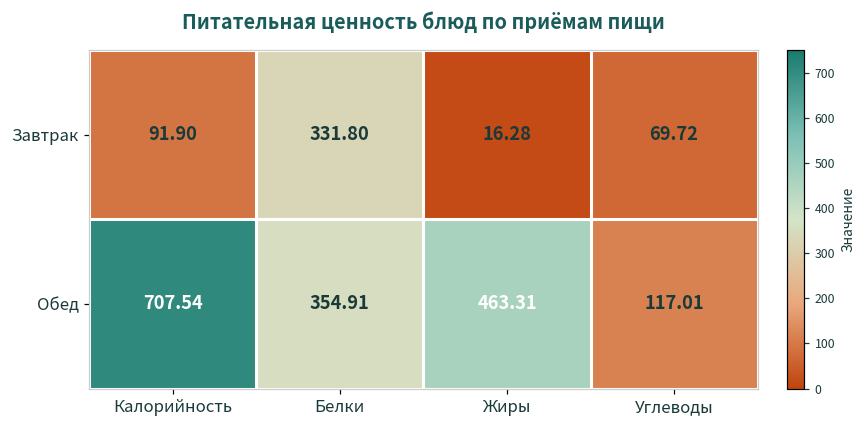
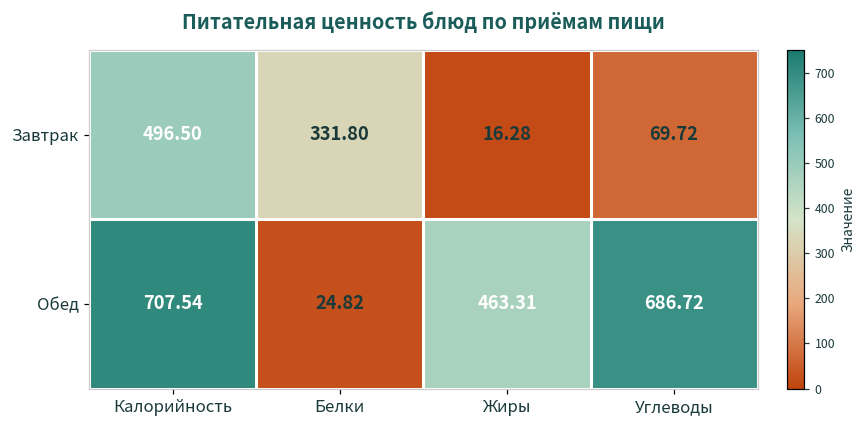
  {
    "Завтрак": {
-     "Калорийность": 91.90,
+     "Калорийность": 496.50,
      "Белки": 331.80,
      "Жиры": 16.28,
      "Углеводы": 69.72
    },
    "Обед": {
      "Калорийность": 707.54,
-     "Белки": 354.91,
+     "Белки": 24.82,
      "Жиры": 463.31,
-     "Углеводы": 117.01
+     "Углеводы": 686.72
    }
  }
